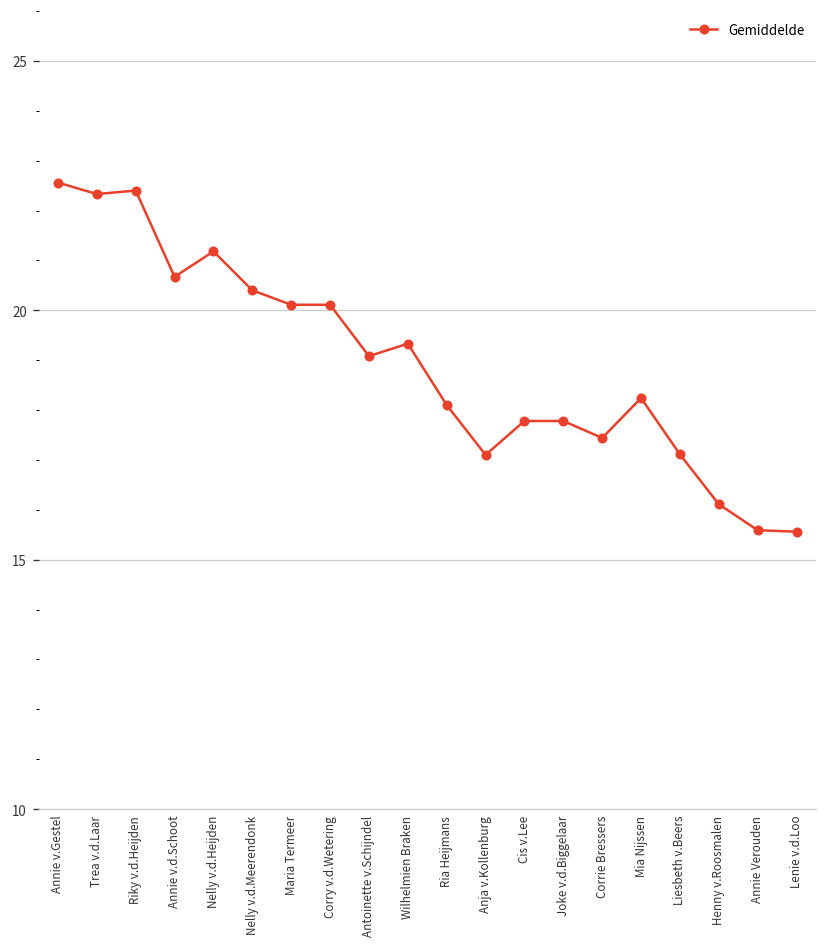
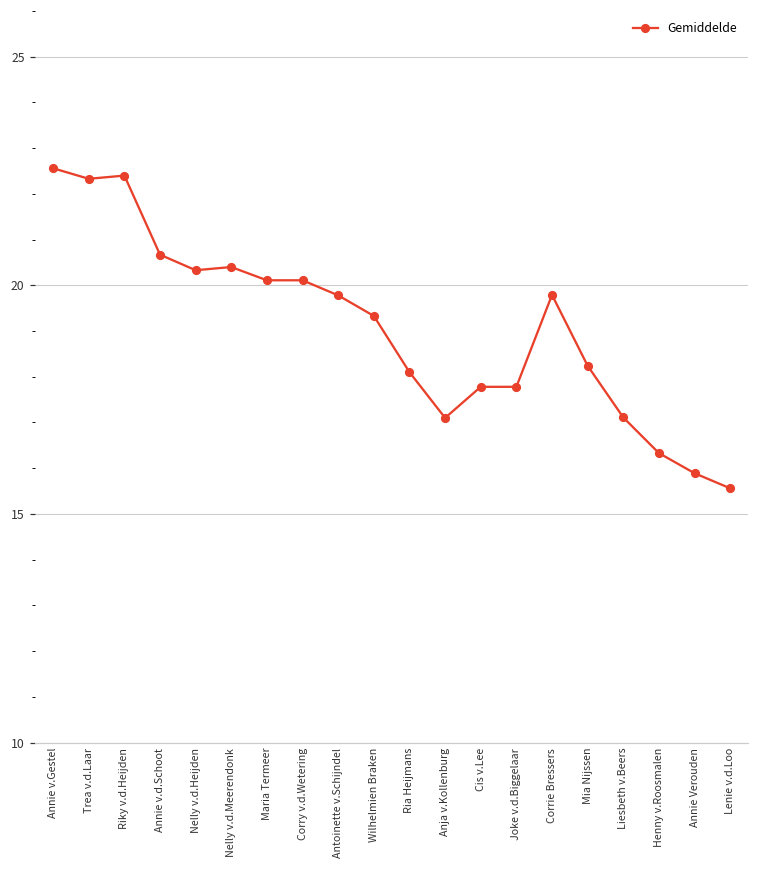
  {
    "Annie v.Gestel": 22.6,
    "Trea v.d.Laar": 22.3,
    "Riky v.d.Heijden": 22.4,
    "Annie v.d.Schoot": 20.7,
-   "Nelly v.d.Heijden": 21.2,
+   "Nelly v.d.Heijden": 20.3,
    "Nelly v.d.Meerendonk": 20.4,
    "Maria Termeer": 20.1,
    "Corry v.d.Wetering": 20.1,
-   "Antoinette v.Schijndel": 19.1,
+   "Antoinette v.Schijndel": 19.8,
    "Wilhelmien Braken": 19.3,
    "Ria Heijmans": 18.1,
    "Anja v.Kollenburg": 17.1,
    "Cis v.Lee": 17.8,
    "Joke v.d.Biggelaar": 17.8,
-   "Corrie Bressers": 17.4,
+   "Corrie Bressers": 19.8,
    "Mia Nijssen": 18.2,
    "Liesbeth v.Beers": 17.1,
-   "Henny v.Roosmalen": 16.1,
-   "Annie Verouden": 15.6,
+   "Henny v.Roosmalen": 16.3,
+   "Annie Verouden": 15.9,
    "Lenie v.d.Loo": 15.6
  }
